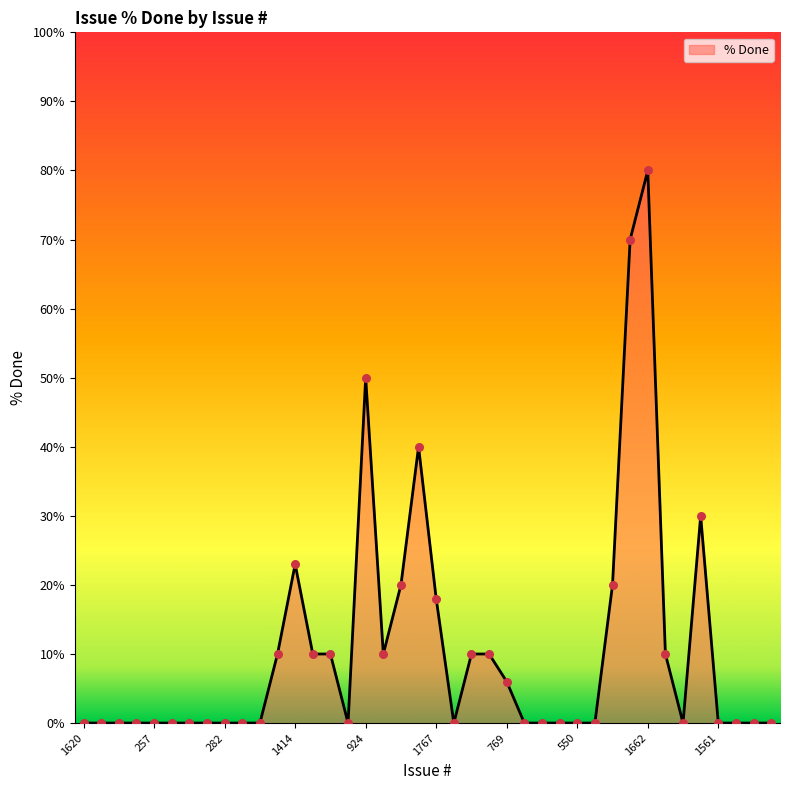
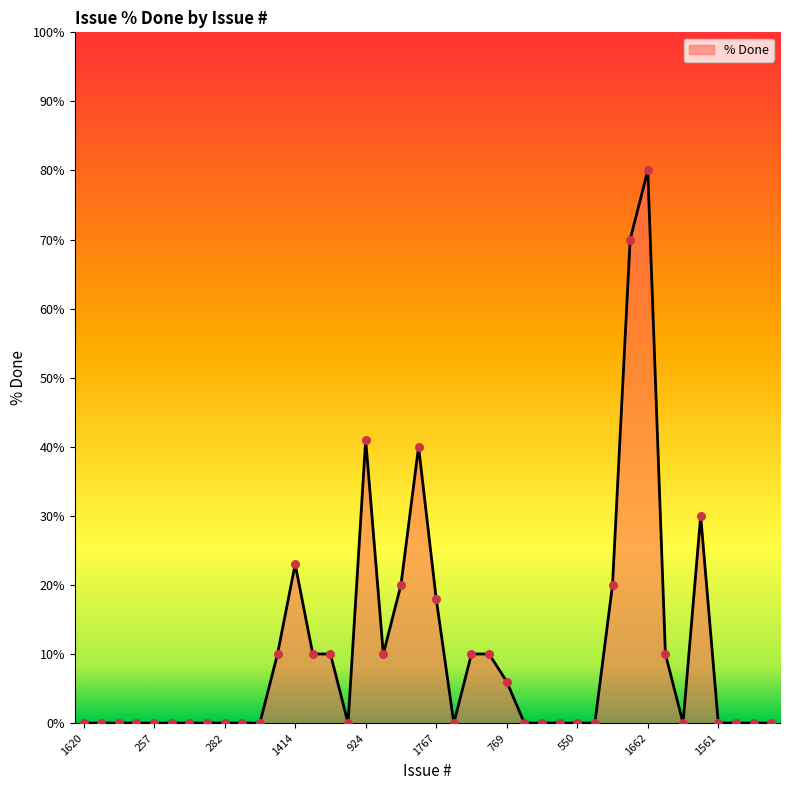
  {
    "1620": "0%",
    "257": "0%",
    "282": "0%",
    "1414": "23%",
-   "924": "50%",
+   "924": "41%",
    "1767": "18%",
    "769": "6%",
    "550": "0%",
    "1662": "80%",
    "1561": "0%"
  }
